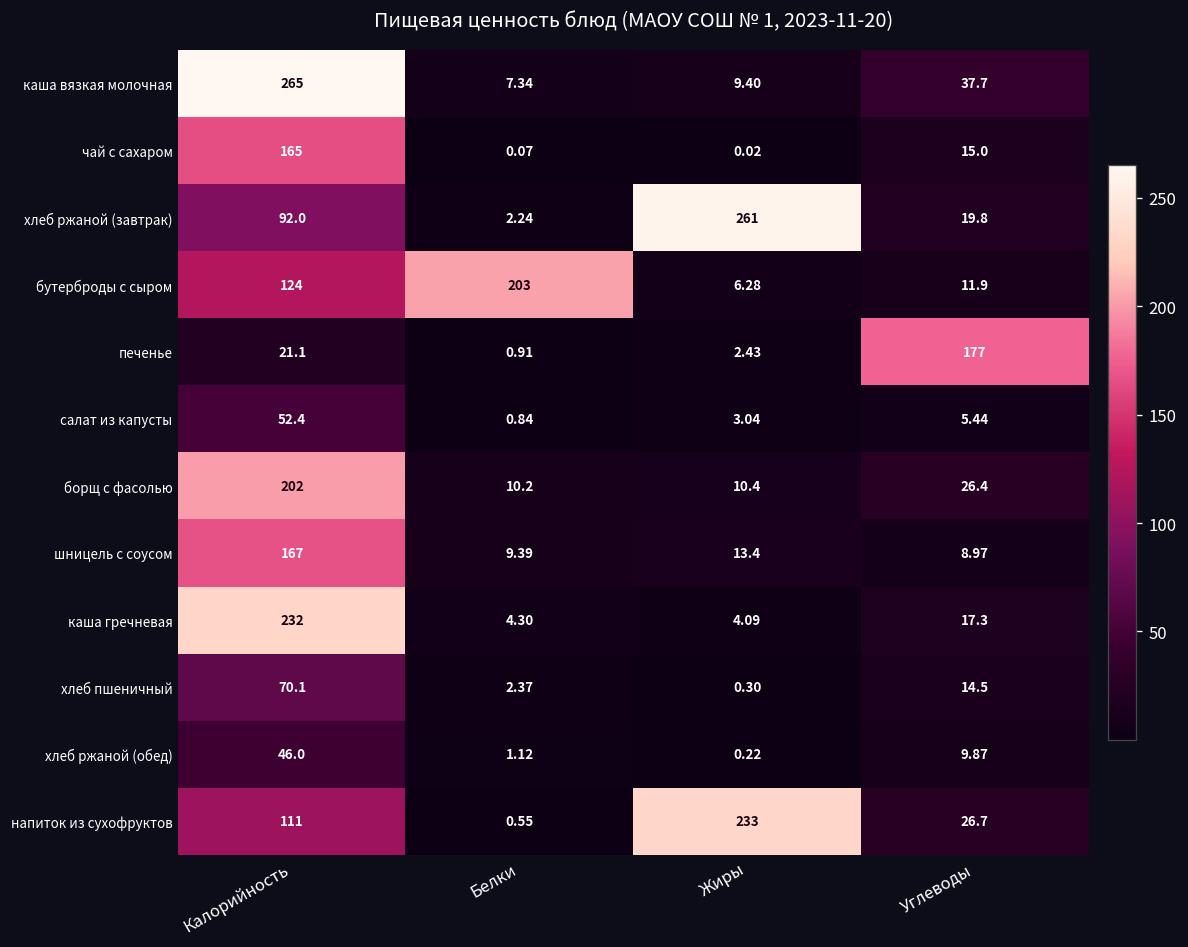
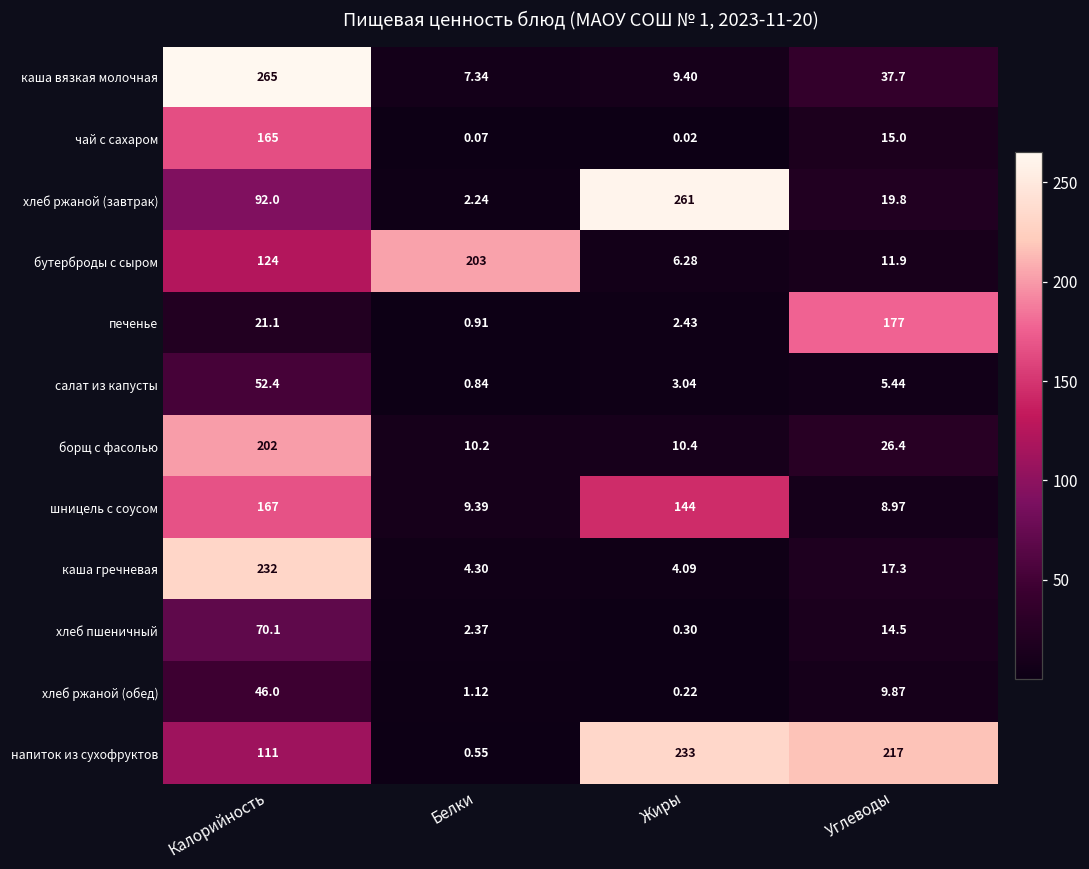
  {
    "каша вязкая молочная": {
      "Калорийность": 265,
      "Белки": 7.34,
      "Жиры": 9.40,
      "Углеводы": 37.7
    },
    "чай с сахаром": {
      "Калорийность": 165,
      "Белки": 0.07,
      "Жиры": 0.02,
      "Углеводы": 15.0
    },
    "хлеб ржаной (завтрак)": {
      "Калорийность": 92.0,
      "Белки": 2.24,
      "Жиры": 261,
      "Углеводы": 19.8
    },
    "бутерброды с сыром": {
      "Калорийность": 124,
      "Белки": 203,
      "Жиры": 6.28,
      "Углеводы": 11.9
    },
    "печенье": {
      "Калорийность": 21.1,
      "Белки": 0.91,
      "Жиры": 2.43,
      "Углеводы": 177
    },
    "салат из капусты": {
      "Калорийность": 52.4,
      "Белки": 0.84,
      "Жиры": 3.04,
      "Углеводы": 5.44
    },
    "борщ с фасолью": {
      "Калорийность": 202,
      "Белки": 10.2,
      "Жиры": 10.4,
      "Углеводы": 26.4
    },
    "шницель с соусом": {
      "Калорийность": 167,
      "Белки": 9.39,
-     "Жиры": 13.4,
+     "Жиры": 144,
      "Углеводы": 8.97
    },
    "каша гречневая": {
      "Калорийность": 232,
      "Белки": 4.30,
      "Жиры": 4.09,
      "Углеводы": 17.3
    },
    "хлеб пшеничный": {
      "Калорийность": 70.1,
      "Белки": 2.37,
      "Жиры": 0.30,
      "Углеводы": 14.5
    },
    "хлеб ржаной (обед)": {
      "Калорийность": 46.0,
      "Белки": 1.12,
      "Жиры": 0.22,
      "Углеводы": 9.87
    },
    "напиток из сухофруктов": {
      "Калорийность": 111,
      "Белки": 0.55,
      "Жиры": 233,
-     "Углеводы": 26.7
+     "Углеводы": 217
    }
  }
